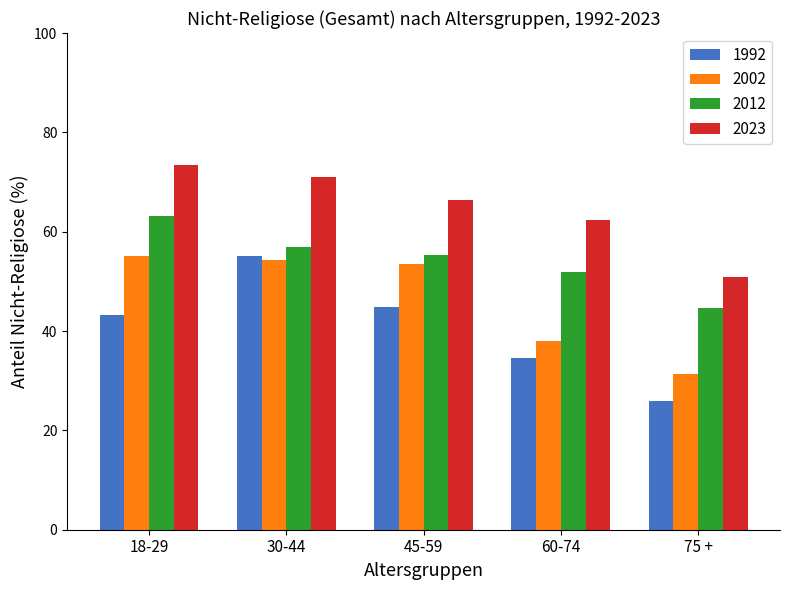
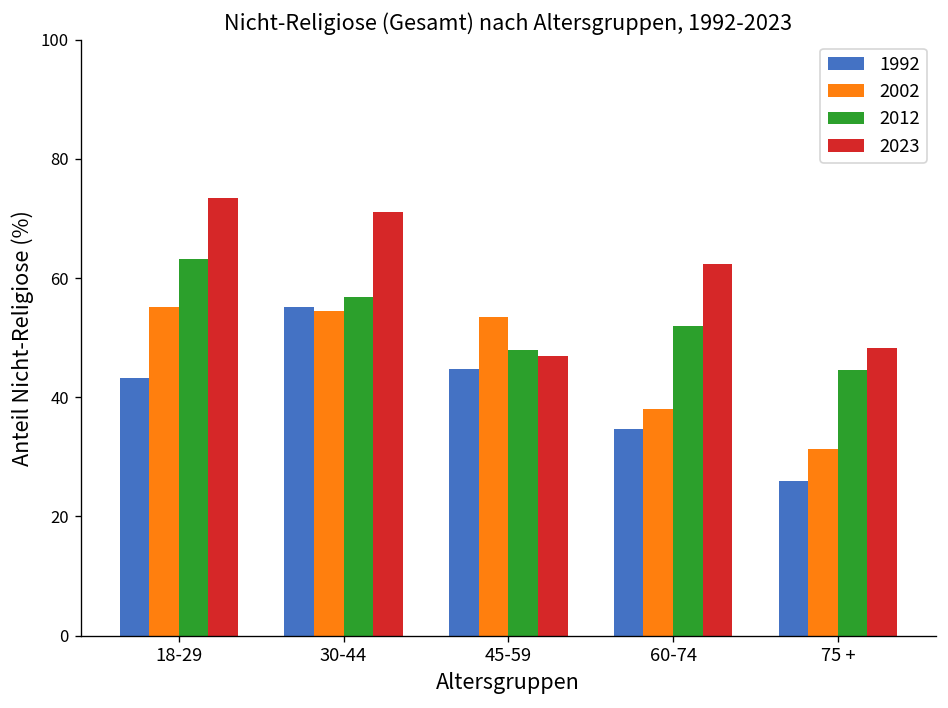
  {
    "1992": {
      "18-29": 43,
      "30-44": 55,
      "45-59": 45,
      "60-74": 35,
      "75 +": 26
    },
    "2002": {
      "18-29": 55,
      "30-44": 54,
      "45-59": 53,
      "60-74": 38,
      "75 +": 31
    },
    "2012": {
      "18-29": 63,
      "30-44": 57,
-     "45-59": 55,
+     "45-59": 48,
      "60-74": 52,
      "75 +": 45
    },
    "2023": {
      "18-29": 74,
      "30-44": 71,
-     "45-59": 66,
+     "45-59": 47,
      "60-74": 62,
-     "75 +": 51
+     "75 +": 48
    }
  }
